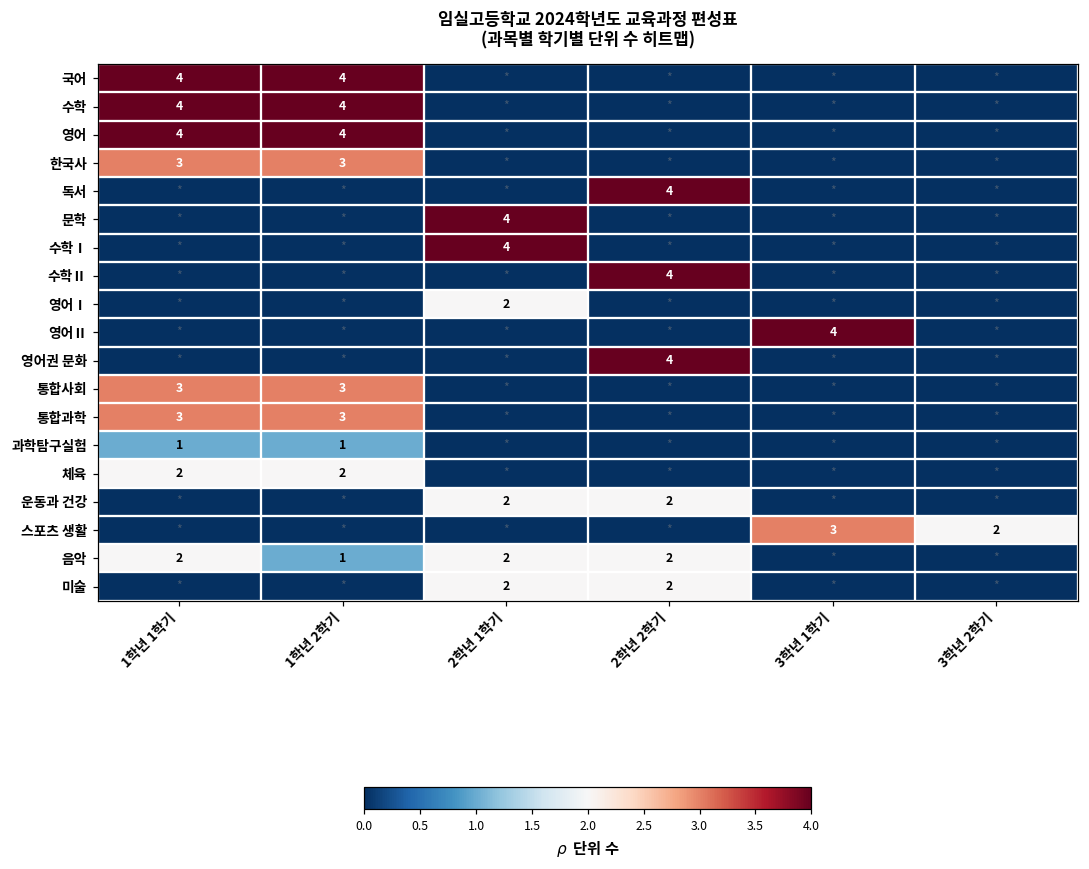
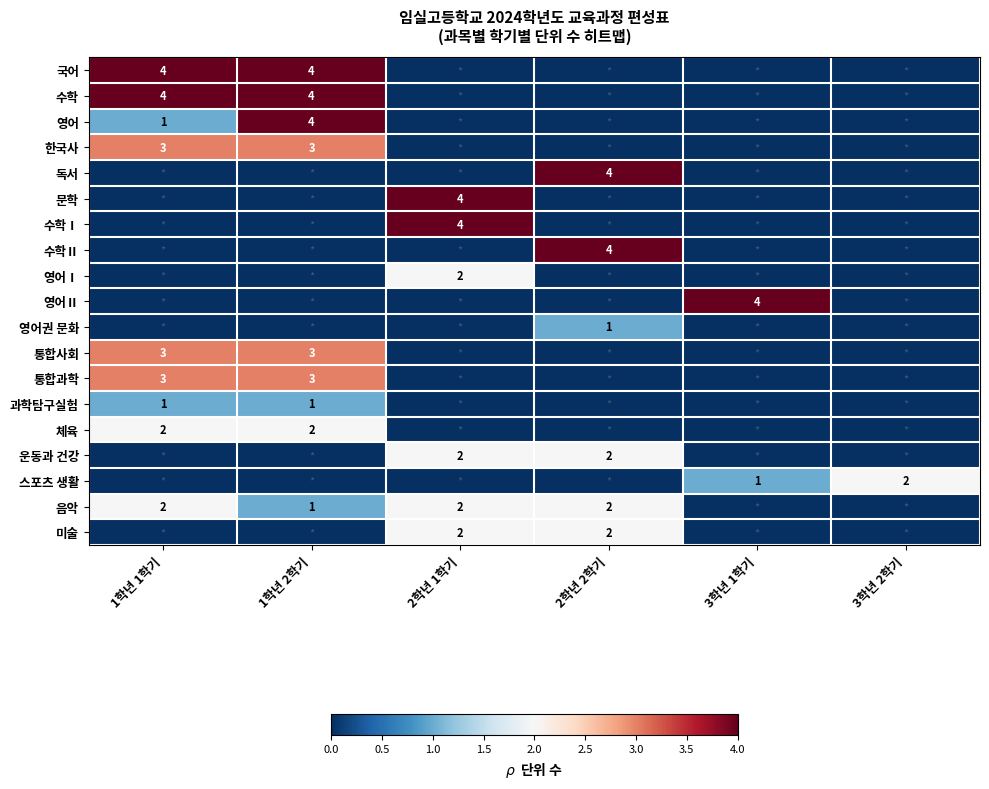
  {
    "국어": {
      "1학년 1학기": 4,
      "1학년 2학기": 4
    },
    "수학": {
      "1학년 1학기": 4,
      "1학년 2학기": 4
    },
    "영어": {
-     "1학년 1학기": 4,
+     "1학년 1학기": 1,
      "1학년 2학기": 4
    },
    "한국사": {
      "1학년 1학기": 3,
      "1학년 2학기": 3
    },
    "독서": {
      "2학년 2학기": 4
    },
    "문학": {
      "2학년 1학기": 4
    },
    "수학Ⅰ": {
      "2학년 1학기": 4
    },
    "수학Ⅱ": {
      "2학년 2학기": 4
    },
    "영어Ⅰ": {
      "2학년 1학기": 2
    },
    "영어Ⅱ": {
      "3학년 1학기": 4
    },
    "영어권 문화": {
-     "2학년 2학기": 4
+     "2학년 2학기": 1
    },
    "통합사회": {
      "1학년 1학기": 3,
      "1학년 2학기": 3
    },
    "통합과학": {
      "1학년 1학기": 3,
      "1학년 2학기": 3
    },
    "과학탐구실험": {
      "1학년 1학기": 1,
      "1학년 2학기": 1
    },
    "체육": {
      "1학년 1학기": 2,
      "1학년 2학기": 2
    },
    "운동과 건강": {
      "2학년 1학기": 2,
      "2학년 2학기": 2
    },
    "스포츠 생활": {
-     "3학년 1학기": 3,
+     "3학년 1학기": 1,
      "3학년 2학기": 2
    },
    "음악": {
      "1학년 1학기": 2,
      "1학년 2학기": 1,
      "2학년 1학기": 2,
      "2학년 2학기": 2
    },
    "미술": {
      "2학년 1학기": 2,
      "2학년 2학기": 2
    }
  }
